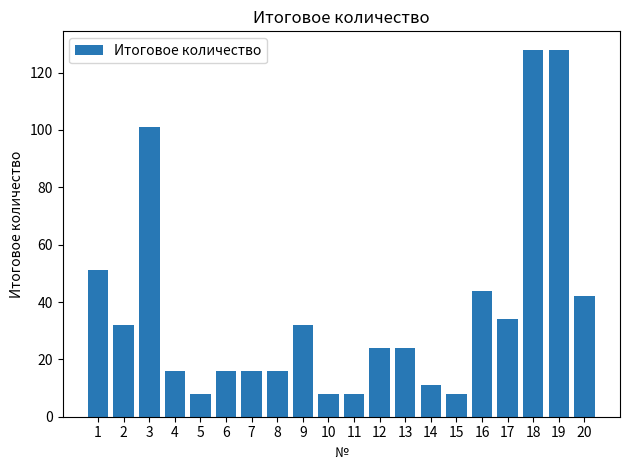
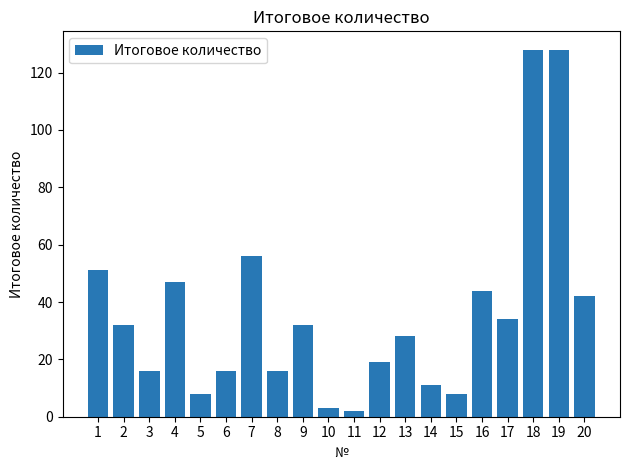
  {
    "1": 51,
    "2": 32,
-   "3": 101,
-   "4": 16,
+   "3": 16,
+   "4": 47,
    "5": 8,
    "6": 16,
-   "7": 16,
+   "7": 56,
    "8": 16,
    "9": 32,
-   "10": 8,
-   "11": 8,
-   "12": 24,
-   "13": 24,
+   "10": 3,
+   "11": 2,
+   "12": 19,
+   "13": 28,
    "14": 11,
    "15": 8,
    "16": 44,
    "17": 34,
    "18": 128,
    "19": 128,
    "20": 42
  }
